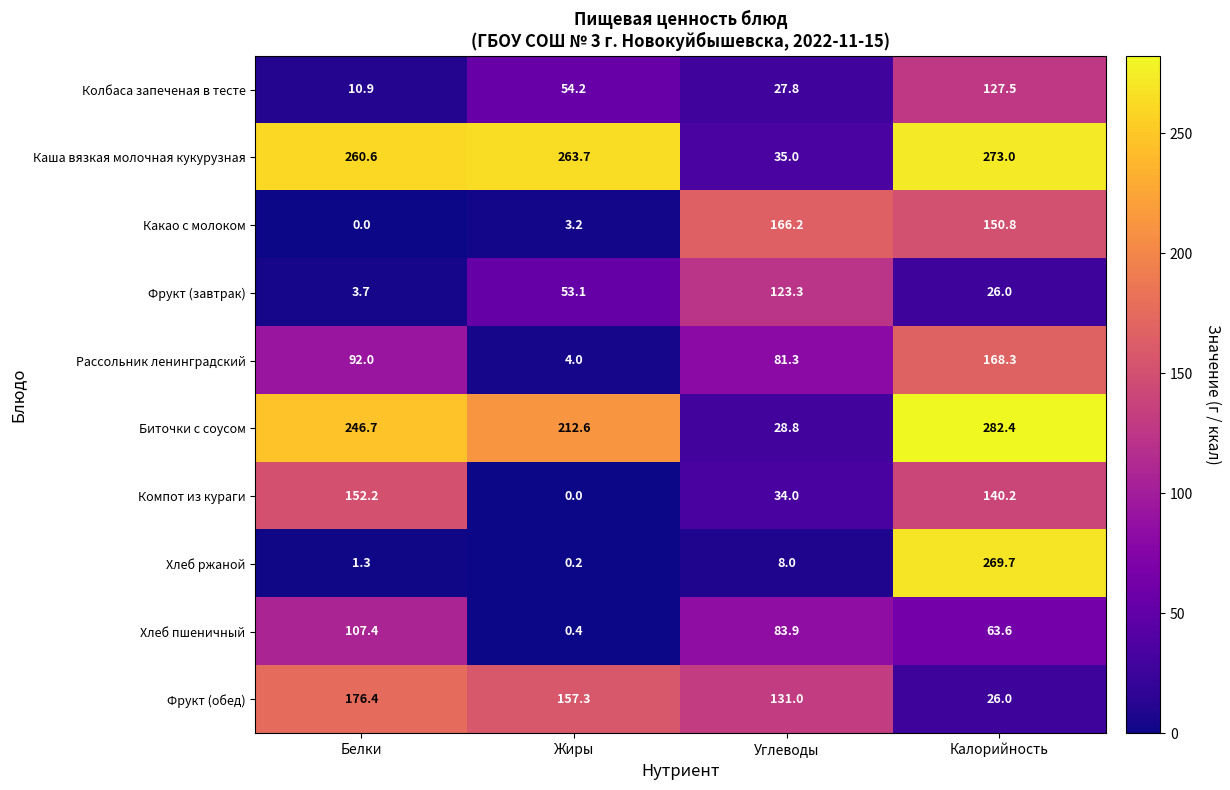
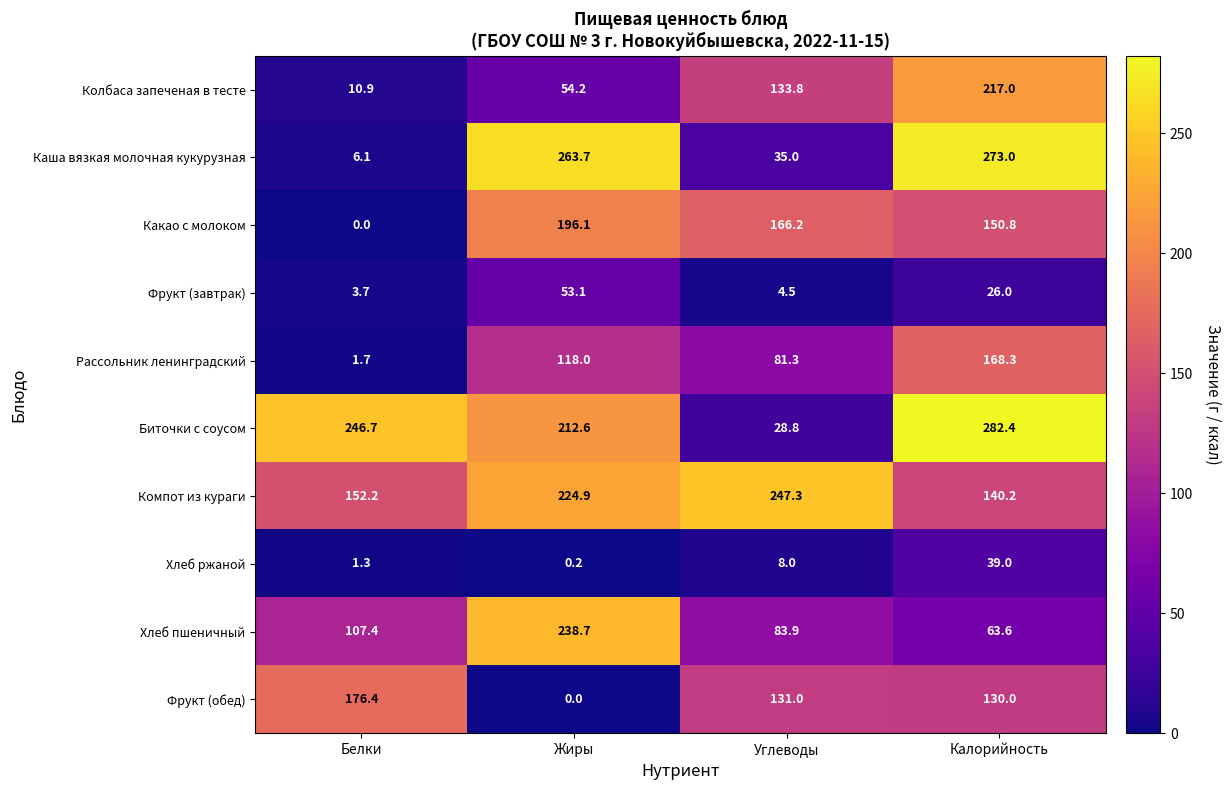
  {
    "Колбаса запеченая в тесте": {
      "Белки": 10.9,
      "Жиры": 54.2,
-     "Углеводы": 27.8,
-     "Калорийность": 127.5
+     "Углеводы": 133.8,
+     "Калорийность": 217.0
    },
    "Каша вязкая молочная кукурузная": {
-     "Белки": 260.6,
+     "Белки": 6.1,
      "Жиры": 263.7,
      "Углеводы": 35.0,
      "Калорийность": 273.0
    },
    "Какао с молоком": {
      "Белки": 0.0,
-     "Жиры": 3.2,
+     "Жиры": 196.1,
      "Углеводы": 166.2,
      "Калорийность": 150.8
    },
    "Фрукт (завтрак)": {
      "Белки": 3.7,
      "Жиры": 53.1,
-     "Углеводы": 123.3,
+     "Углеводы": 4.5,
      "Калорийность": 26.0
    },
    "Рассольник ленинградский": {
-     "Белки": 92.0,
-     "Жиры": 4.0,
+     "Белки": 1.7,
+     "Жиры": 118.0,
      "Углеводы": 81.3,
      "Калорийность": 168.3
    },
    "Биточки с соусом": {
      "Белки": 246.7,
      "Жиры": 212.6,
      "Углеводы": 28.8,
      "Калорийность": 282.4
    },
    "Компот из кураги": {
      "Белки": 152.2,
-     "Жиры": 0.0,
-     "Углеводы": 34.0,
+     "Жиры": 224.9,
+     "Углеводы": 247.3,
      "Калорийность": 140.2
    },
    "Хлеб ржаной": {
      "Белки": 1.3,
      "Жиры": 0.2,
      "Углеводы": 8.0,
-     "Калорийность": 269.7
+     "Калорийность": 39.0
    },
    "Хлеб пшеничный": {
      "Белки": 107.4,
-     "Жиры": 0.4,
+     "Жиры": 238.7,
      "Углеводы": 83.9,
      "Калорийность": 63.6
    },
    "Фрукт (обед)": {
      "Белки": 176.4,
-     "Жиры": 157.3,
+     "Жиры": 0.0,
      "Углеводы": 131.0,
-     "Калорийность": 26.0
+     "Калорийность": 130.0
    }
  }
